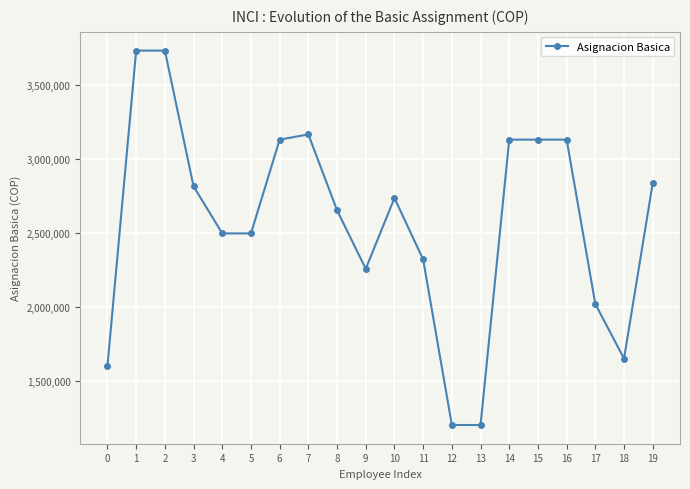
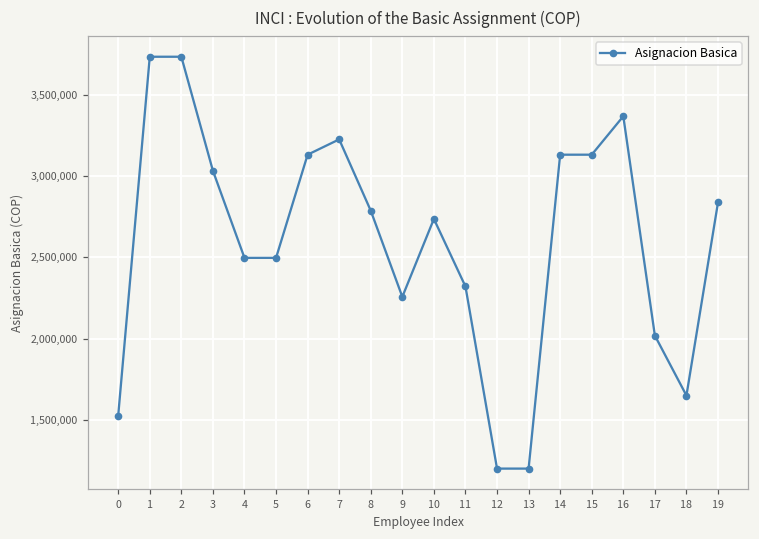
  {
-   "0": "1,600,000",
+   "0": "1,530,000",
    "1": "3,730,000",
    "2": "3,730,000",
-   "3": "2,810,000",
+   "3": "3,030,000",
    "4": "2,500,000",
    "5": "2,500,000",
    "6": "3,130,000",
-   "7": "3,170,000",
-   "8": "2,650,000",
+   "7": "3,220,000",
+   "8": "2,790,000",
    "9": "2,260,000",
    "10": "2,740,000",
    "11": "2,320,000",
    "12": "1,200,000",
    "13": "1,200,000",
    "14": "3,130,000",
    "15": "3,130,000",
-   "16": "3,130,000",
+   "16": "3,370,000",
    "17": "2,020,000",
    "18": "1,650,000",
    "19": "2,840,000"
  }
